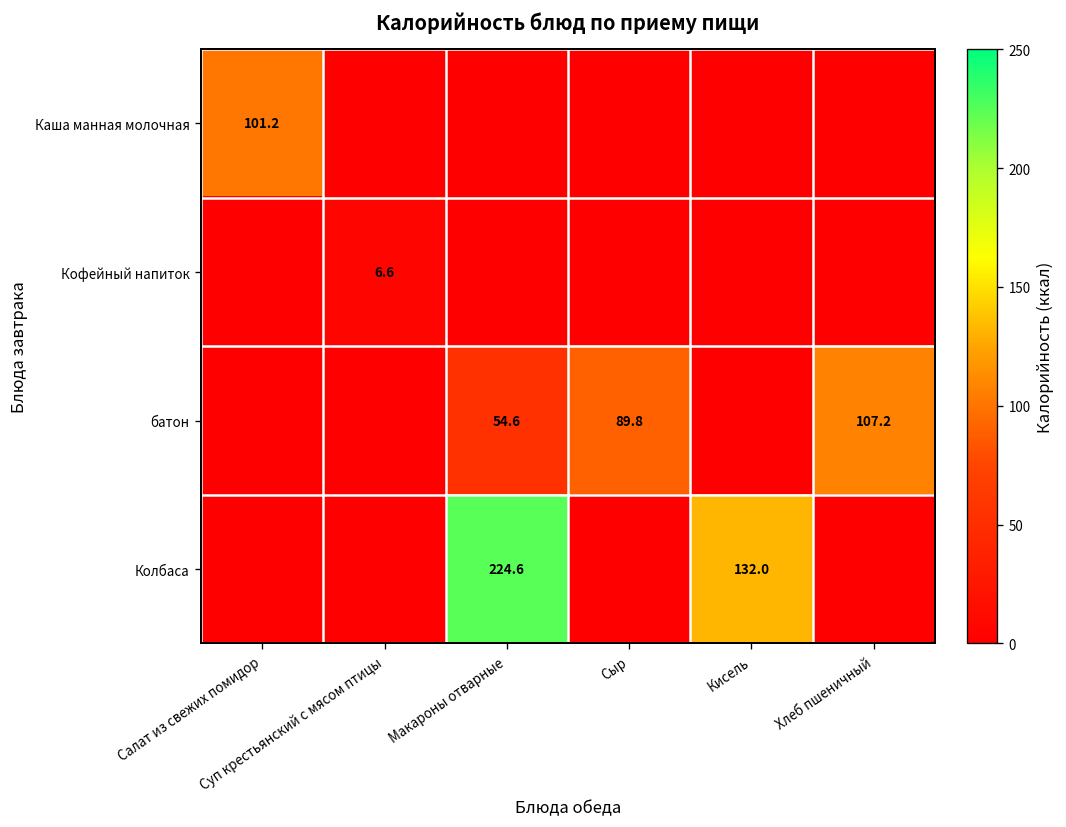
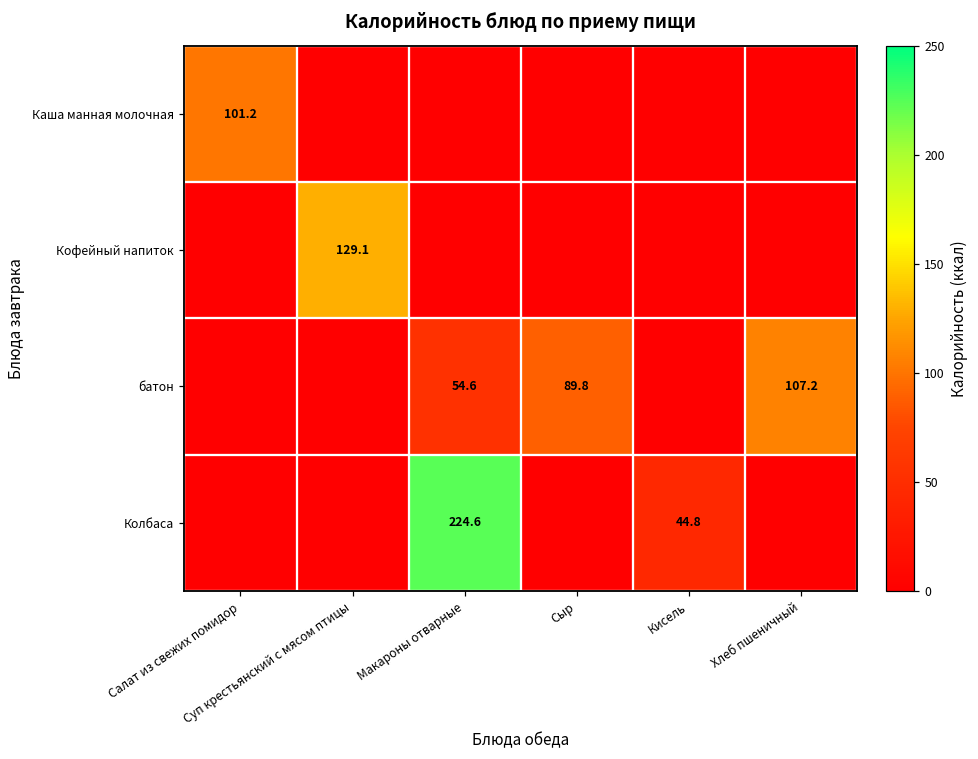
  {
    "Каша манная молочная": {
      "Салат из свежих помидор": 101.2
    },
    "Кофейный напиток": {
-     "Суп крестьянский с мясом птицы": 6.6
+     "Суп крестьянский с мясом птицы": 129.1
    },
    "батон": {
      "Макароны отварные": 54.6,
      "Сыр": 89.8,
      "Хлеб пшеничный": 107.2
    },
    "Колбаса": {
      "Макароны отварные": 224.6,
-     "Кисель": 132.0
+     "Кисель": 44.8
    }
  }
